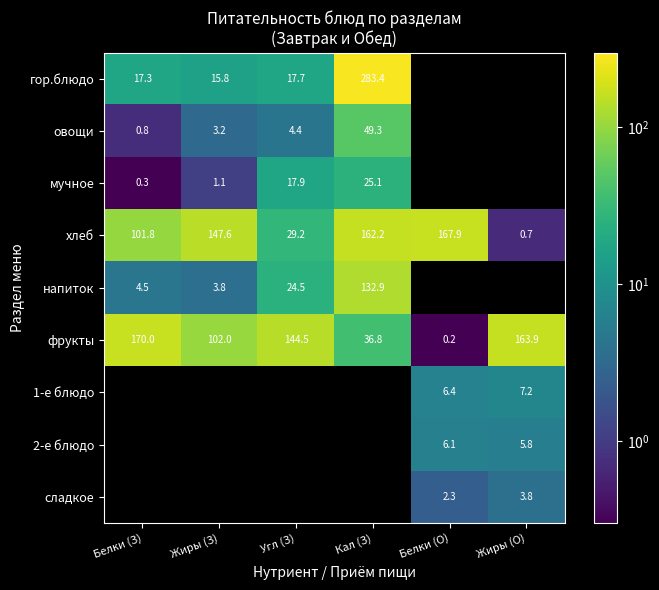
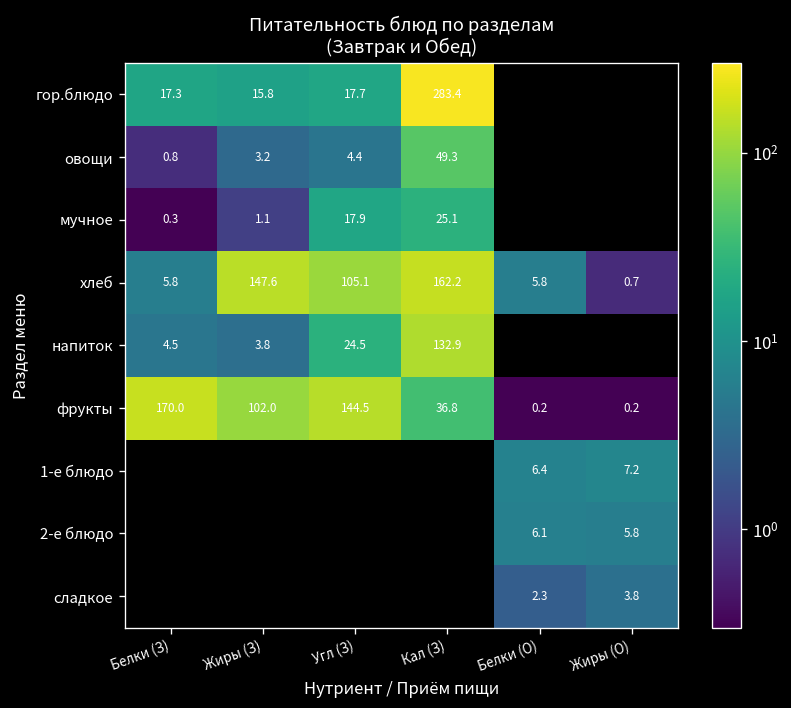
  {
    "гор.блюдо": {
      "Белки (З)": 17.3,
      "Жиры (З)": 15.8,
      "Угл (З)": 17.7,
      "Кал (З)": 283.4
    },
    "овощи": {
      "Белки (З)": 0.8,
      "Жиры (З)": 3.2,
      "Угл (З)": 4.4,
      "Кал (З)": 49.3
    },
    "мучное": {
      "Белки (З)": 0.3,
      "Жиры (З)": 1.1,
      "Угл (З)": 17.9,
      "Кал (З)": 25.1
    },
    "хлеб": {
-     "Белки (З)": 101.8,
+     "Белки (З)": 5.8,
      "Жиры (З)": 147.6,
-     "Угл (З)": 29.2,
+     "Угл (З)": 105.1,
      "Кал (З)": 162.2,
-     "Белки (О)": 167.9,
+     "Белки (О)": 5.8,
      "Жиры (О)": 0.7
    },
    "напиток": {
      "Белки (З)": 4.5,
      "Жиры (З)": 3.8,
      "Угл (З)": 24.5,
      "Кал (З)": 132.9
    },
    "фрукты": {
      "Белки (З)": 170.0,
      "Жиры (З)": 102.0,
      "Угл (З)": 144.5,
      "Кал (З)": 36.8,
      "Белки (О)": 0.2,
-     "Жиры (О)": 163.9
+     "Жиры (О)": 0.2
    },
    "1-е блюдо": {
      "Белки (О)": 6.4,
      "Жиры (О)": 7.2
    },
    "2-е блюдо": {
      "Белки (О)": 6.1,
      "Жиры (О)": 5.8
    },
    "сладкое": {
      "Белки (О)": 2.3,
      "Жиры (О)": 3.8
    }
  }
